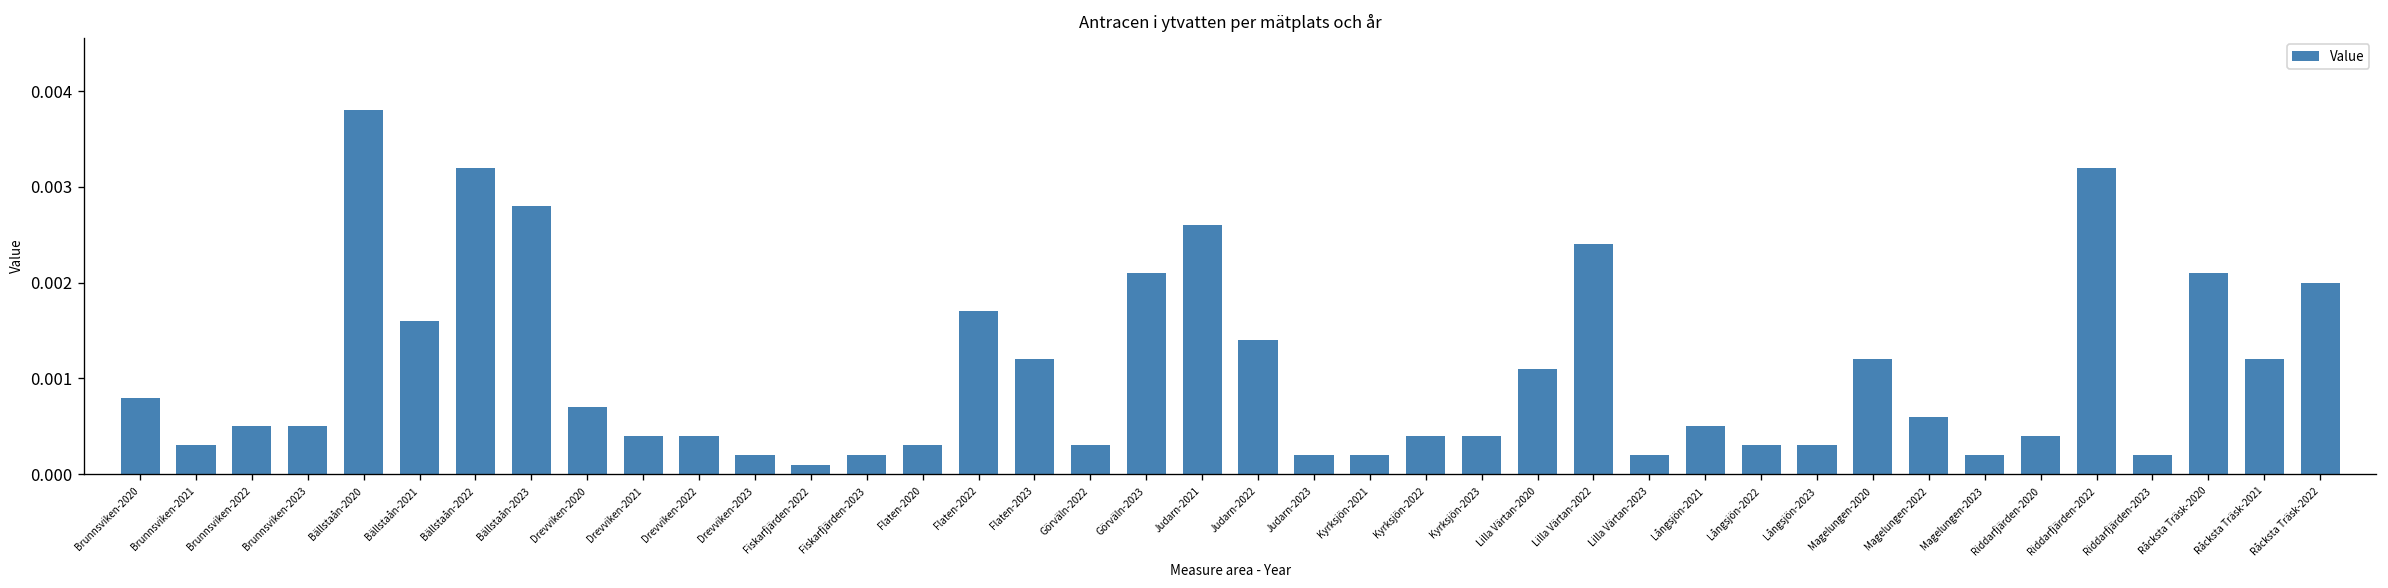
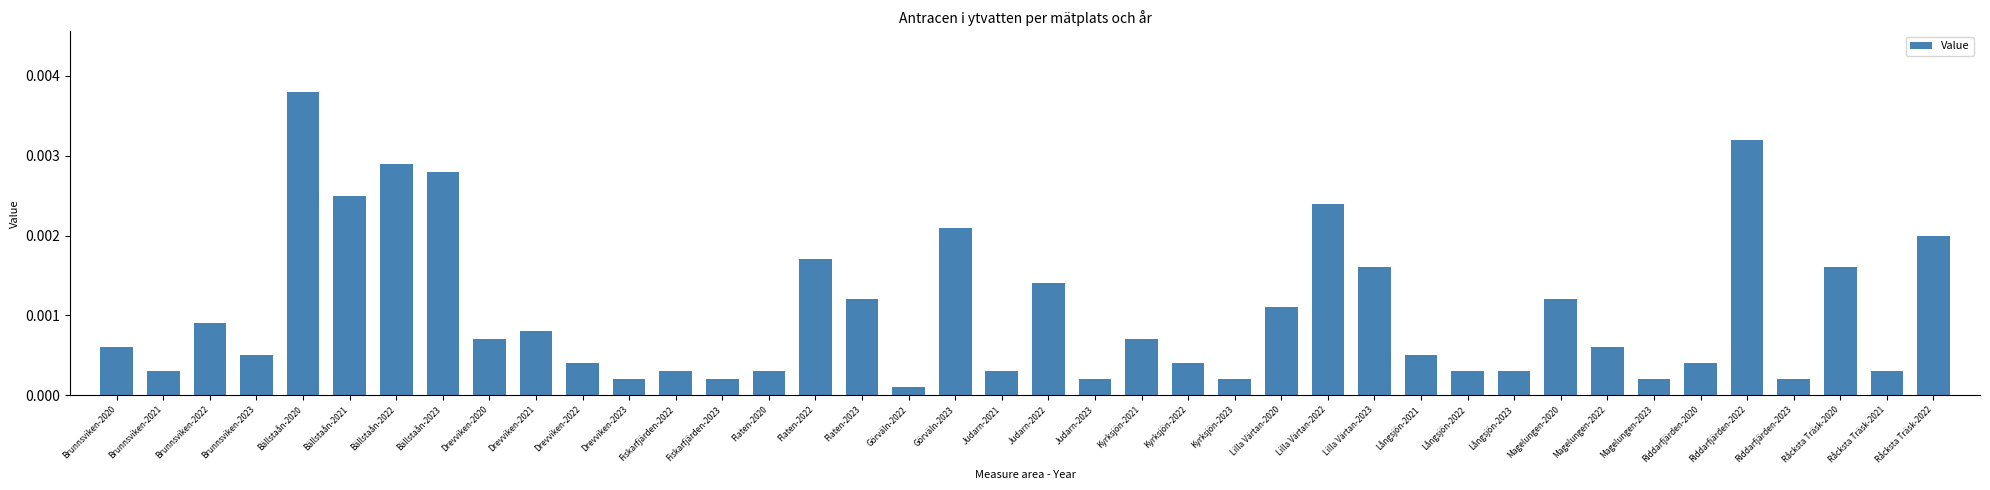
  {
-   "Brunnsviken-2020": 0.0008,
+   "Brunnsviken-2020": 0.0006,
    "Brunnsviken-2021": 0.0003,
-   "Brunnsviken-2022": 0.0005,
+   "Brunnsviken-2022": 0.0009,
    "Brunnsviken-2023": 0.0005,
    "Bällstaån-2020": 0.0038,
-   "Bällstaån-2021": 0.0016,
-   "Bällstaån-2022": 0.0032,
+   "Bällstaån-2021": 0.0025,
+   "Bällstaån-2022": 0.0029,
    "Bällstaån-2023": 0.0028,
    "Drevviken-2020": 0.0007,
-   "Drevviken-2021": 0.0004,
+   "Drevviken-2021": 0.0008,
    "Drevviken-2022": 0.0004,
    "Drevviken-2023": 0.0002,
-   "Fiskarfjärden-2022": 0.0001,
+   "Fiskarfjärden-2022": 0.0003,
    "Fiskarfjärden-2023": 0.0002,
    "Flaten-2020": 0.0003,
    "Flaten-2022": 0.0017,
    "Flaten-2023": 0.0012,
-   "Görväln-2022": 0.0003,
+   "Görväln-2022": 0.0001,
    "Görväln-2023": 0.0021,
-   "Judarn-2021": 0.0026,
+   "Judarn-2021": 0.0003,
    "Judarn-2022": 0.0014,
    "Judarn-2023": 0.0002,
-   "Kyrksjön-2021": 0.0002,
+   "Kyrksjön-2021": 0.0007,
    "Kyrksjön-2022": 0.0004,
-   "Kyrksjön-2023": 0.0004,
+   "Kyrksjön-2023": 0.0002,
    "Lilla Värtan-2020": 0.0011,
    "Lilla Värtan-2022": 0.0024,
-   "Lilla Värtan-2023": 0.0002,
+   "Lilla Värtan-2023": 0.0016,
    "Långsjön-2021": 0.0005,
    "Långsjön-2022": 0.0003,
    "Långsjön-2023": 0.0003,
    "Magelungen-2020": 0.0012,
    "Magelungen-2022": 0.0006,
    "Magelungen-2023": 0.0002,
    "Riddarfjärden-2020": 0.0004,
    "Riddarfjärden-2022": 0.0032,
    "Riddarfjärden-2023": 0.0002,
-   "Råcksta Träsk-2020": 0.0021,
-   "Råcksta Träsk-2021": 0.0012,
+   "Råcksta Träsk-2020": 0.0016,
+   "Råcksta Träsk-2021": 0.0003,
    "Råcksta Träsk-2022": 0.0020
  }
